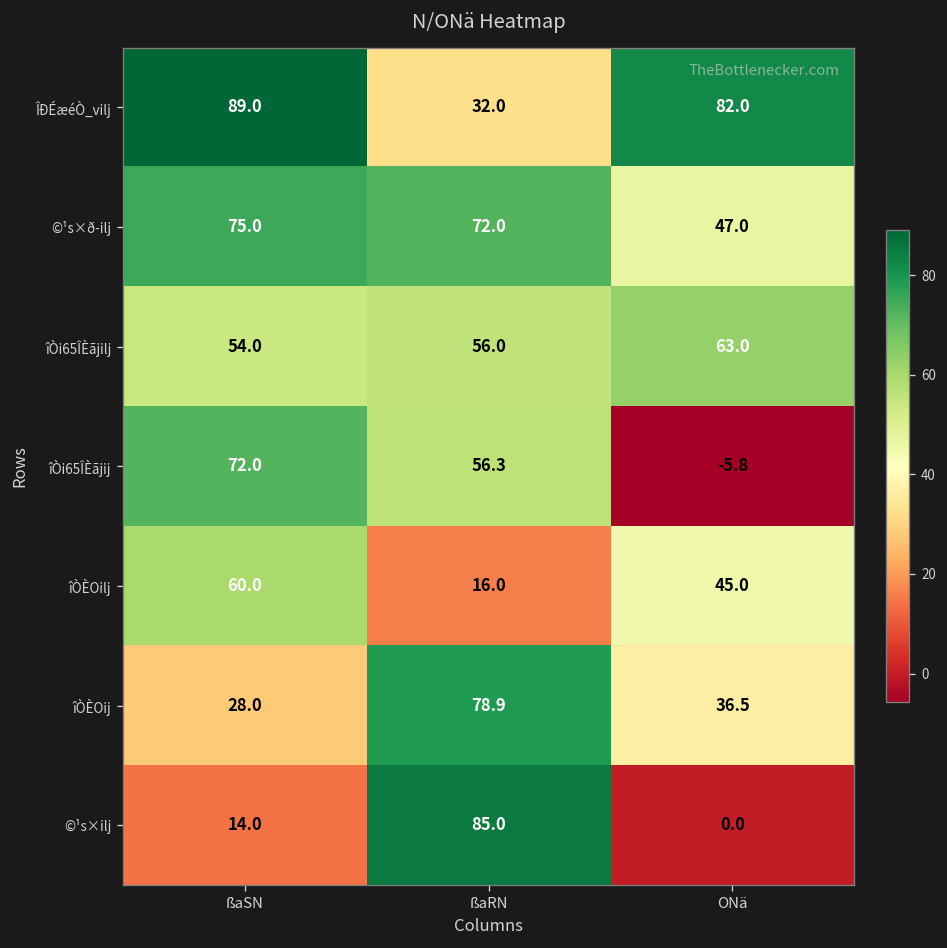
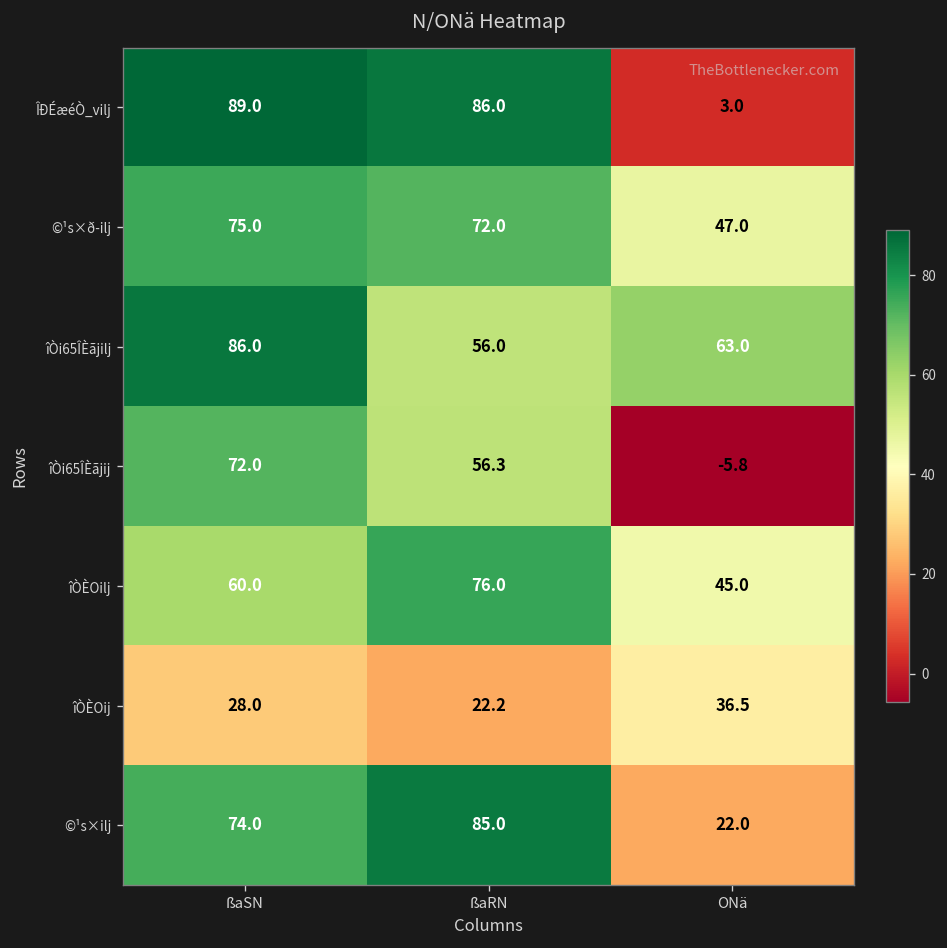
  {
    "ÎÐÉæéÒ_vilj": {
      "ßaSN": 89.0,
-     "ßaRN": 32.0,
-     "ONä": 82.0
+     "ßaRN": 86.0,
+     "ONä": 3.0
    },
    "©¹s×ð­ilj": {
      "ßaSN": 75.0,
      "ßaRN": 72.0,
      "ONä": 47.0
    },
    "îÒi65ÎÈãjilj": {
-     "ßaSN": 54.0,
+     "ßaSN": 86.0,
      "ßaRN": 56.0,
      "ONä": 63.0
    },
    "îÒi65ÎÈãjij": {
      "ßaSN": 72.0,
      "ßaRN": 56.3,
      "ONä": -5.8
    },
    "îÒÈOilj": {
      "ßaSN": 60.0,
-     "ßaRN": 16.0,
+     "ßaRN": 76.0,
      "ONä": 45.0
    },
    "îÒÈOij": {
      "ßaSN": 28.0,
-     "ßaRN": 78.9,
+     "ßaRN": 22.2,
      "ONä": 36.5
    },
    "©¹s×ilj": {
-     "ßaSN": 14.0,
+     "ßaSN": 74.0,
      "ßaRN": 85.0,
-     "ONä": 0.0
+     "ONä": 22.0
    }
  }
